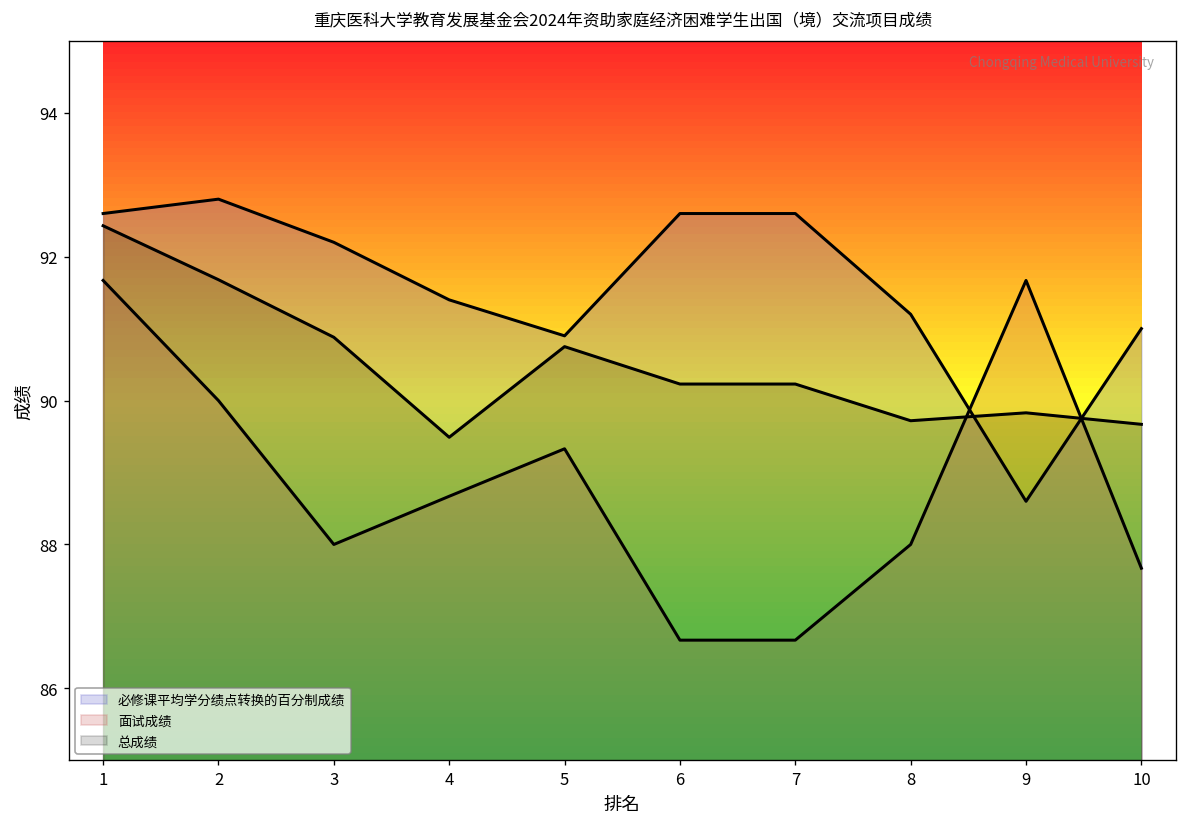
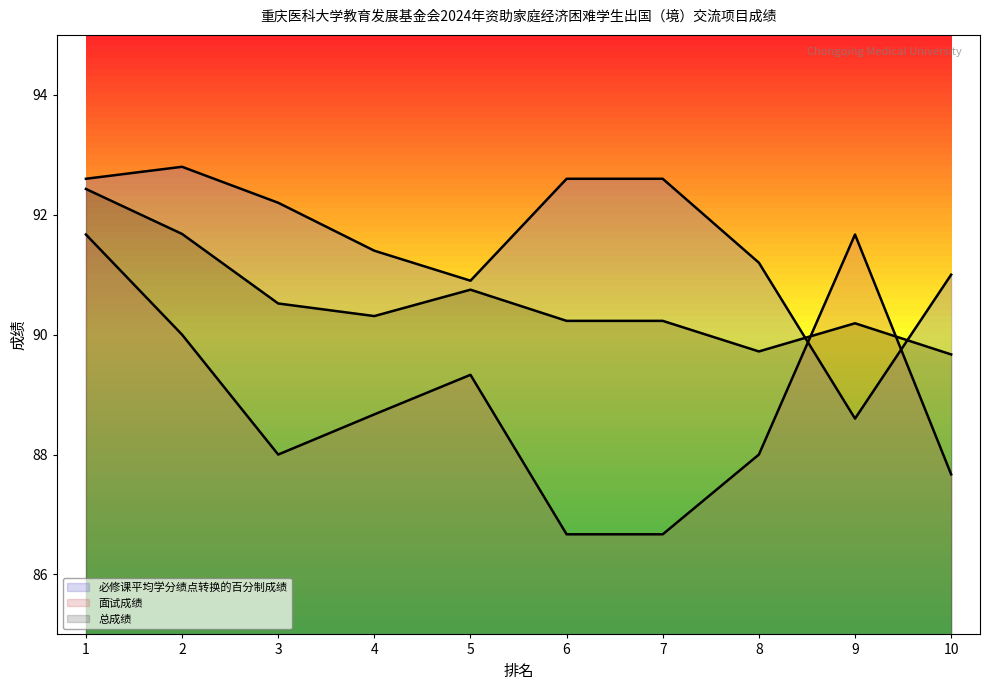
  {
    "总成绩": {
      "1": 92.4,
      "2": 91.7,
-     "3": 90.9,
-     "4": 89.5,
+     "3": 90.5,
+     "4": 90.3,
      "5": 90.8,
      "6": 90.2,
      "7": 90.2,
      "8": 89.7,
-     "9": 89.8,
+     "9": 90.2,
      "10": 89.7
    }
  }
